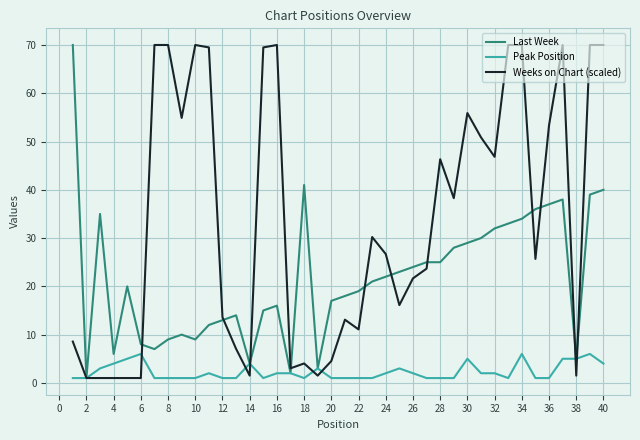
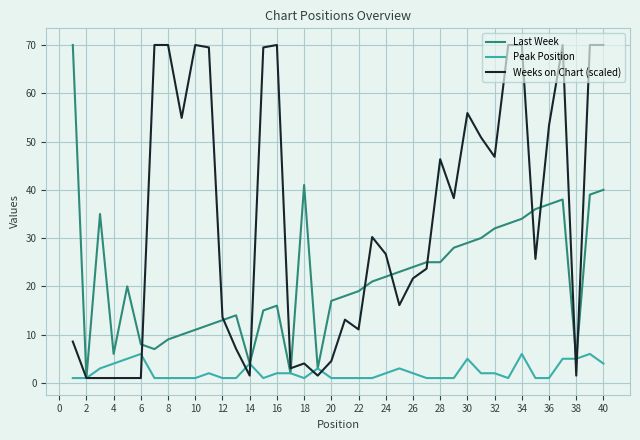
  {
    "Last Week": {
      "4": 6,
      "6": 8,
      "8": 9,
-     "10": 9,
+     "10": 11,
      "12": 13,
      "16": 16,
      "18": 41,
      "20": 17,
      "22": 19,
      "24": 22,
      "26": 24,
      "28": 25,
      "30": 29,
      "32": 32,
      "34": 34,
      "36": 37,
      "40": 40
    },
    "Peak Position": {
      "4": 4,
      "6": 6,
      "8": 1,
      "10": 1,
      "12": 1,
      "16": 2,
      "18": 1,
      "20": 1,
      "22": 1,
      "24": 2,
      "26": 2,
      "28": 1,
      "30": 5,
      "32": 2,
      "34": 6,
      "36": 1,
      "40": 4
    },
    "Weeks on Chart (scaled)": {
      "4": 1,
      "6": 1,
      "8": 70,
      "10": 70,
      "12": 14,
      "14": 2,
      "16": 70,
      "18": 4,
      "20": 5,
      "22": 11,
      "24": 27,
      "26": 22,
      "28": 46,
      "30": 56,
      "32": 47,
      "36": 53,
      "38": 2
    }
  }
